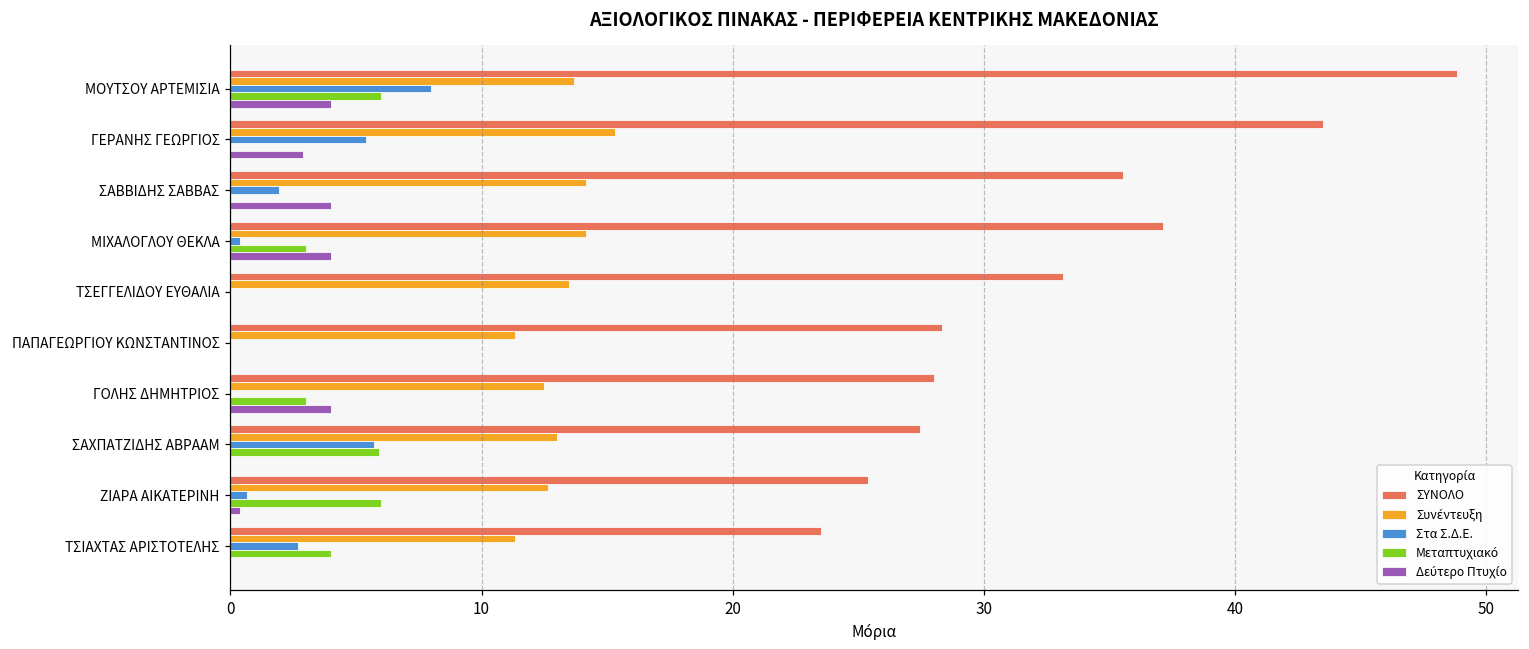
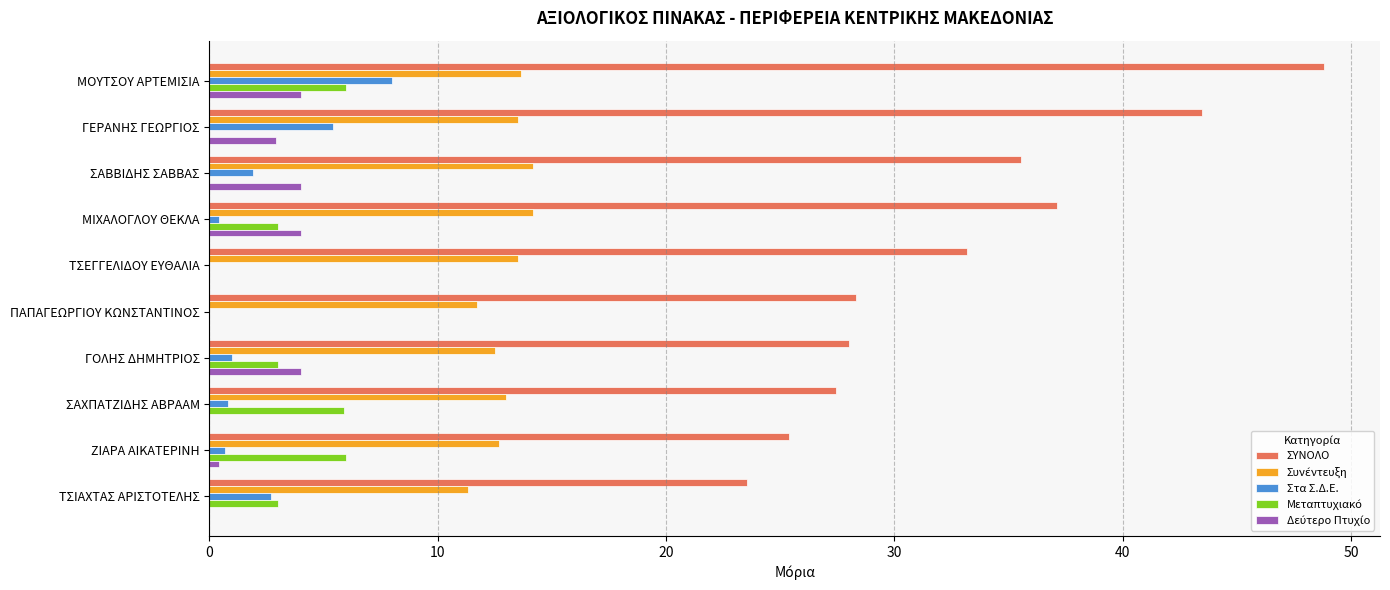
  {
    "ΣΥΝΟΛΟ": {
      "ΜΟΥΤΣΟΥ ΑΡΤΕΜΙΣΙΑ": 48.8,
      "ΓΕΡΑΝΗΣ ΓΕΩΡΓΙΟΣ": 43.5,
      "ΣΑΒΒΙΔΗΣ ΣΑΒΒΑΣ": 35.5,
      "ΜΙΧΑΛΟΓΛΟΥ ΘΕΚΛΑ": 37.1,
      "ΤΣΕΓΓΕΛΙΔΟΥ ΕΥΘΑΛΙΑ": 33.2,
      "ΠΑΠΑΓΕΩΡΓΙΟΥ ΚΩΝΣΤΑΝΤΙΝΟΣ": 28.3,
      "ΓΟΛΗΣ ΔΗΜΗΤΡΙΟΣ": 28.0,
      "ΣΑΧΠΑΤΖΙΔΗΣ ΑΒΡΑΑΜ": 27.5,
      "ΖΙΑΡΑ ΑΙΚΑΤΕΡΙΝΗ": 25.4,
      "ΤΣΙΑΧΤΑΣ ΑΡΙΣΤΟΤΕΛΗΣ": 23.5
    },
    "Συνέντευξη": {
      "ΜΟΥΤΣΟΥ ΑΡΤΕΜΙΣΙΑ": 13.7,
-     "ΓΕΡΑΝΗΣ ΓΕΩΡΓΙΟΣ": 15.3,
+     "ΓΕΡΑΝΗΣ ΓΕΩΡΓΙΟΣ": 13.5,
      "ΣΑΒΒΙΔΗΣ ΣΑΒΒΑΣ": 14.2,
      "ΜΙΧΑΛΟΓΛΟΥ ΘΕΚΛΑ": 14.2,
      "ΤΣΕΓΓΕΛΙΔΟΥ ΕΥΘΑΛΙΑ": 13.5,
-     "ΠΑΠΑΓΕΩΡΓΙΟΥ ΚΩΝΣΤΑΝΤΙΝΟΣ": 11.3,
+     "ΠΑΠΑΓΕΩΡΓΙΟΥ ΚΩΝΣΤΑΝΤΙΝΟΣ": 11.7,
      "ΓΟΛΗΣ ΔΗΜΗΤΡΙΟΣ": 12.5,
      "ΣΑΧΠΑΤΖΙΔΗΣ ΑΒΡΑΑΜ": 13.0,
      "ΖΙΑΡΑ ΑΙΚΑΤΕΡΙΝΗ": 12.7,
      "ΤΣΙΑΧΤΑΣ ΑΡΙΣΤΟΤΕΛΗΣ": 11.3
    },
    "Στα Σ.Δ.Ε.": {
      "ΜΟΥΤΣΟΥ ΑΡΤΕΜΙΣΙΑ": 8.0,
      "ΓΕΡΑΝΗΣ ΓΕΩΡΓΙΟΣ": 5.4,
      "ΣΑΒΒΙΔΗΣ ΣΑΒΒΑΣ": 1.9,
      "ΜΙΧΑΛΟΓΛΟΥ ΘΕΚΛΑ": 0.4,
      "ΤΣΕΓΓΕΛΙΔΟΥ ΕΥΘΑΛΙΑ": 0.0,
      "ΠΑΠΑΓΕΩΡΓΙΟΥ ΚΩΝΣΤΑΝΤΙΝΟΣ": 0.0,
-     "ΓΟΛΗΣ ΔΗΜΗΤΡΙΟΣ": 0,
-     "ΣΑΧΠΑΤΖΙΔΗΣ ΑΒΡΑΑΜ": 5.7,
+     "ΓΟΛΗΣ ΔΗΜΗΤΡΙΟΣ": 1,
+     "ΣΑΧΠΑΤΖΙΔΗΣ ΑΒΡΑΑΜ": 0.8,
      "ΖΙΑΡΑ ΑΙΚΑΤΕΡΙΝΗ": 0.7,
      "ΤΣΙΑΧΤΑΣ ΑΡΙΣΤΟΤΕΛΗΣ": 2.7
    },
    "Μεταπτυχιακό": {
      "ΜΟΥΤΣΟΥ ΑΡΤΕΜΙΣΙΑ": 6,
      "ΓΕΡΑΝΗΣ ΓΕΩΡΓΙΟΣ": 0,
      "ΣΑΒΒΙΔΗΣ ΣΑΒΒΑΣ": 0,
      "ΜΙΧΑΛΟΓΛΟΥ ΘΕΚΛΑ": 3,
      "ΤΣΕΓΓΕΛΙΔΟΥ ΕΥΘΑΛΙΑ": 0,
      "ΠΑΠΑΓΕΩΡΓΙΟΥ ΚΩΝΣΤΑΝΤΙΝΟΣ": 0,
      "ΓΟΛΗΣ ΔΗΜΗΤΡΙΟΣ": 3,
      "ΣΑΧΠΑΤΖΙΔΗΣ ΑΒΡΑΑΜ": 6,
      "ΖΙΑΡΑ ΑΙΚΑΤΕΡΙΝΗ": 6,
-     "ΤΣΙΑΧΤΑΣ ΑΡΙΣΤΟΤΕΛΗΣ": 4
+     "ΤΣΙΑΧΤΑΣ ΑΡΙΣΤΟΤΕΛΗΣ": 3
    },
    "Δεύτερο Πτυχίο": {
      "ΜΟΥΤΣΟΥ ΑΡΤΕΜΙΣΙΑ": 4.0,
      "ΓΕΡΑΝΗΣ ΓΕΩΡΓΙΟΣ": 2.9,
      "ΣΑΒΒΙΔΗΣ ΣΑΒΒΑΣ": 4.0,
      "ΜΙΧΑΛΟΓΛΟΥ ΘΕΚΛΑ": 4.0,
      "ΤΣΕΓΓΕΛΙΔΟΥ ΕΥΘΑΛΙΑ": 0.0,
      "ΠΑΠΑΓΕΩΡΓΙΟΥ ΚΩΝΣΤΑΝΤΙΝΟΣ": 0.0,
      "ΓΟΛΗΣ ΔΗΜΗΤΡΙΟΣ": 4.0,
      "ΣΑΧΠΑΤΖΙΔΗΣ ΑΒΡΑΑΜ": 0.0,
      "ΖΙΑΡΑ ΑΙΚΑΤΕΡΙΝΗ": 0.4,
      "ΤΣΙΑΧΤΑΣ ΑΡΙΣΤΟΤΕΛΗΣ": 0.0
    }
  }
